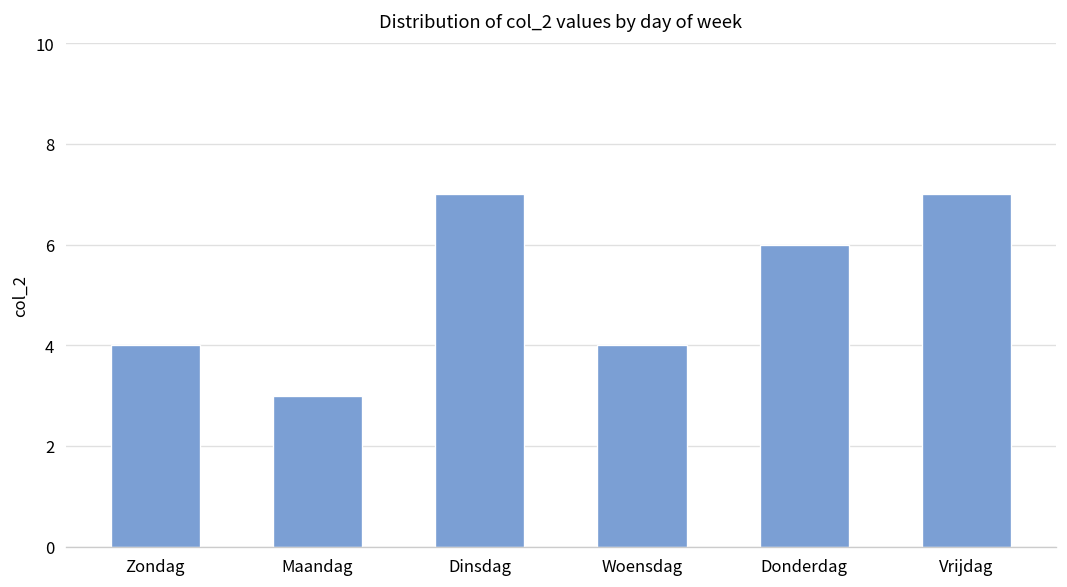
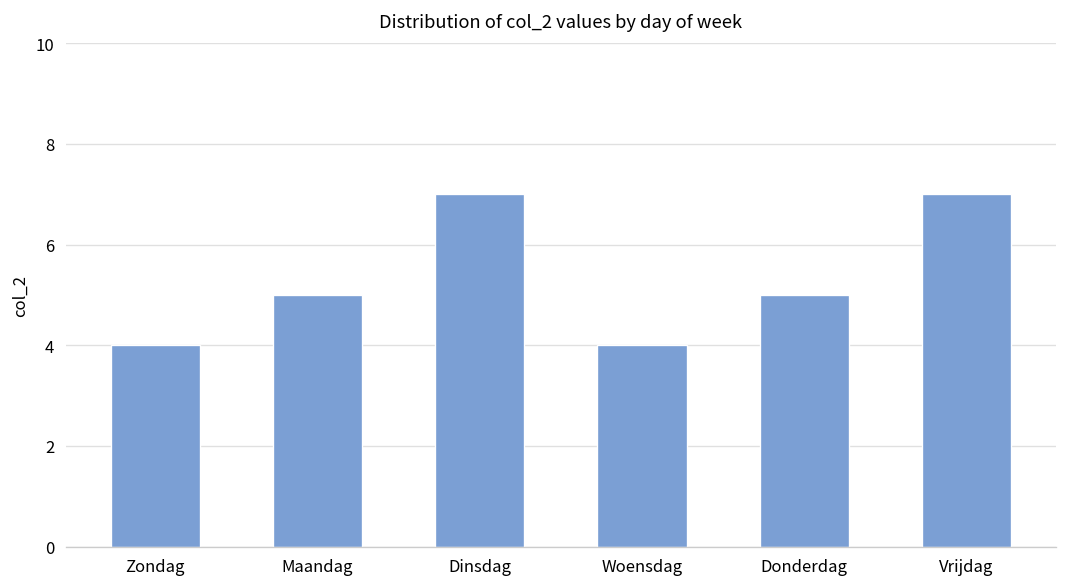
  {
    "Zondag": 4,
-   "Maandag": 3,
+   "Maandag": 5,
    "Dinsdag": 7,
    "Woensdag": 4,
-   "Donderdag": 6,
+   "Donderdag": 5,
    "Vrijdag": 7
  }
